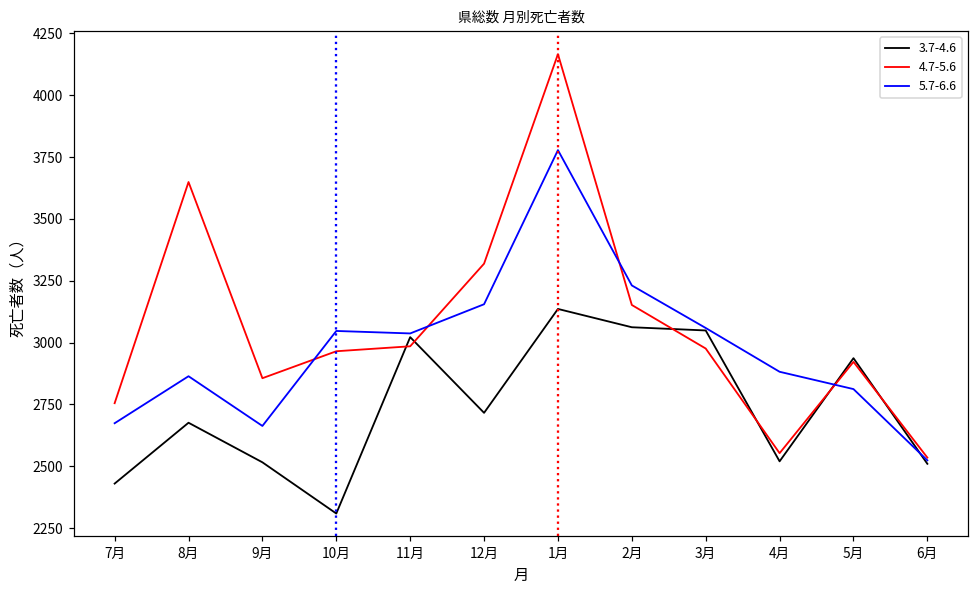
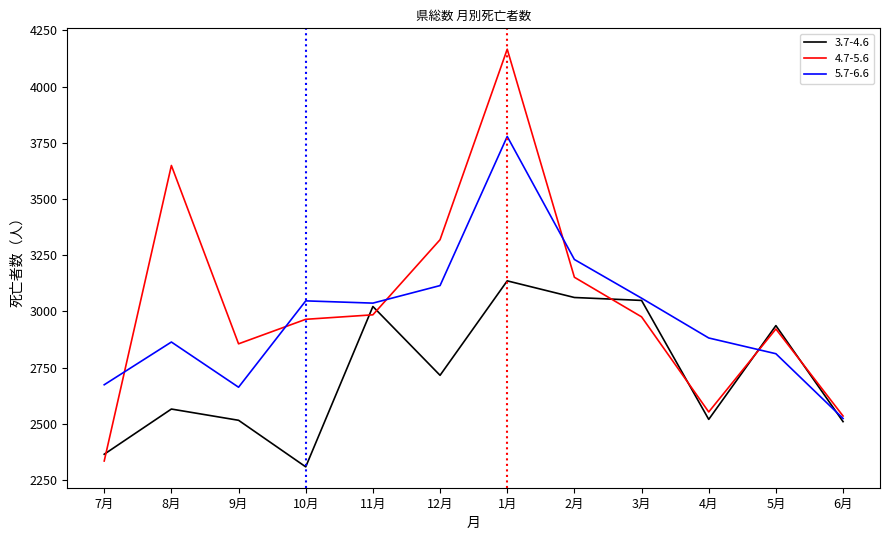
  {
    "3.7-4.6": {
-     "7月": 2430,
-     "8月": 2680,
+     "7月": 2370,
+     "8月": 2570,
      "9月": 2520,
      "10月": 2310,
      "11月": 3020,
      "12月": 2720,
      "1月": 3140,
      "2月": 3060,
      "4月": 2520,
      "5月": 2940,
      "6月": 2510
    },
    "4.7-5.6": {
-     "7月": 2760,
+     "7月": 2340,
      "8月": 3650,
      "9月": 2860,
      "10月": 2970,
      "11月": 2990,
      "12月": 3320,
      "1月": 4170,
      "2月": 3150,
      "3月": 2980,
      "4月": 2550,
      "5月": 2920
    },
    "5.7-6.6": {
      "7月": 2670,
      "8月": 2860,
      "9月": 2660,
      "10月": 3050,
      "11月": 3040,
-     "12月": 3160,
+     "12月": 3120,
      "1月": 3780,
      "2月": 3230,
      "4月": 2880,
      "5月": 2810
    }
  }
